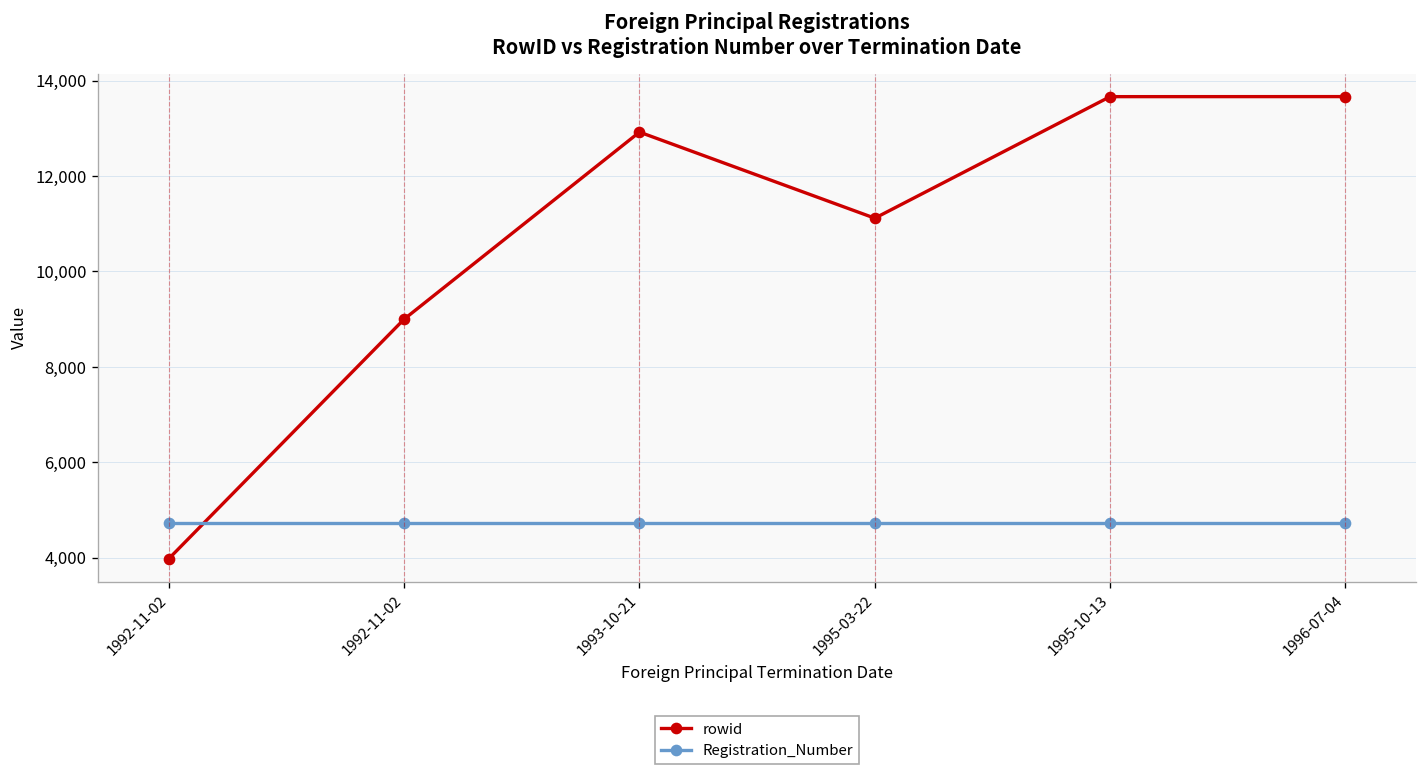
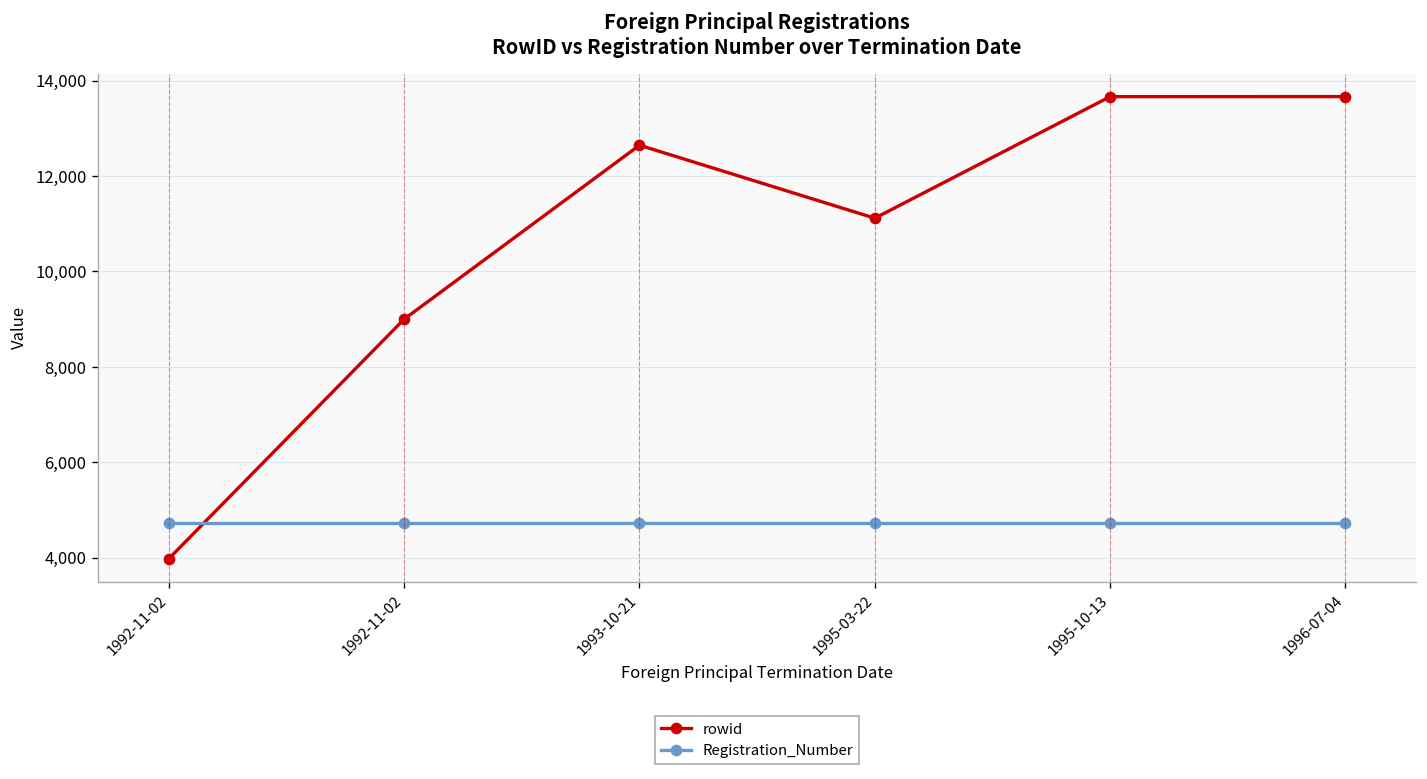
  {
    "rowid": {
-     "1993-10-21": "12,900",
+     "1993-10-21": "12,600",
      "1995-03-22": "11,100",
      "1995-10-13": "13,700",
      "1996-07-04": "13,700"
    },
    "Registration_Number": {
      "1993-10-21": "4,700",
      "1995-03-22": "4,700",
      "1995-10-13": "4,700",
      "1996-07-04": "4,700"
    }
  }
